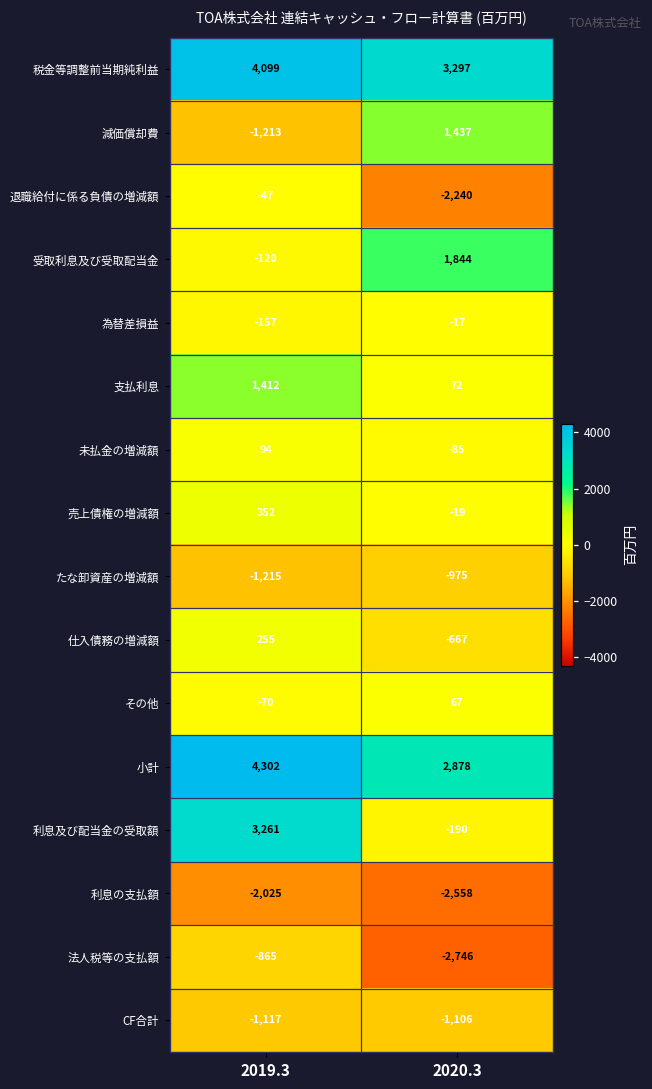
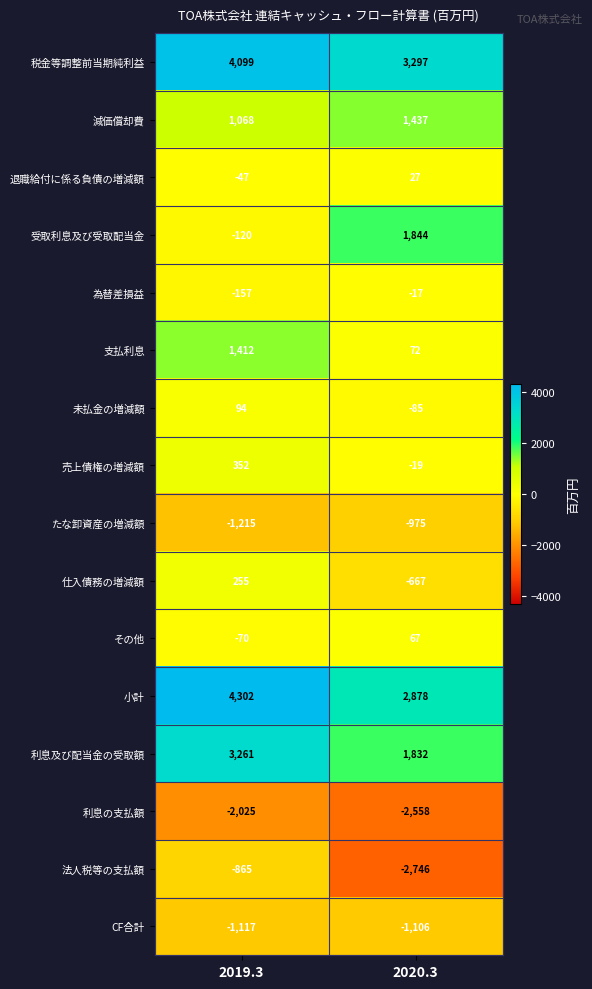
  {
    "税金等調整前当期純利益": {
      "2019.3": "4,099",
      "2020.3": "3,297"
    },
    "減価償却費": {
-     "2019.3": "-1,213",
+     "2019.3": "1,068",
      "2020.3": "1,437"
    },
    "退職給付に係る負債の増減額": {
      "2019.3": "-47",
-     "2020.3": "-2,240"
+     "2020.3": "27"
    },
    "受取利息及び受取配当金": {
      "2019.3": "-120",
      "2020.3": "1,844"
    },
    "為替差損益": {
      "2019.3": "-157",
      "2020.3": "-17"
    },
    "支払利息": {
      "2019.3": "1,412",
      "2020.3": "72"
    },
    "未払金の増減額": {
      "2019.3": "94",
      "2020.3": "-85"
    },
    "売上債権の増減額": {
      "2019.3": "352",
      "2020.3": "-19"
    },
    "たな卸資産の増減額": {
      "2019.3": "-1,215",
      "2020.3": "-975"
    },
    "仕入債務の増減額": {
      "2019.3": "255",
      "2020.3": "-667"
    },
    "その他": {
      "2019.3": "-70",
      "2020.3": "67"
    },
    "小計": {
      "2019.3": "4,302",
      "2020.3": "2,878"
    },
    "利息及び配当金の受取額": {
      "2019.3": "3,261",
-     "2020.3": "-190"
+     "2020.3": "1,832"
    },
    "利息の支払額": {
      "2019.3": "-2,025",
      "2020.3": "-2,558"
    },
    "法人税等の支払額": {
      "2019.3": "-865",
      "2020.3": "-2,746"
    },
    "CF合計": {
      "2019.3": "-1,117",
      "2020.3": "-1,106"
    }
  }
